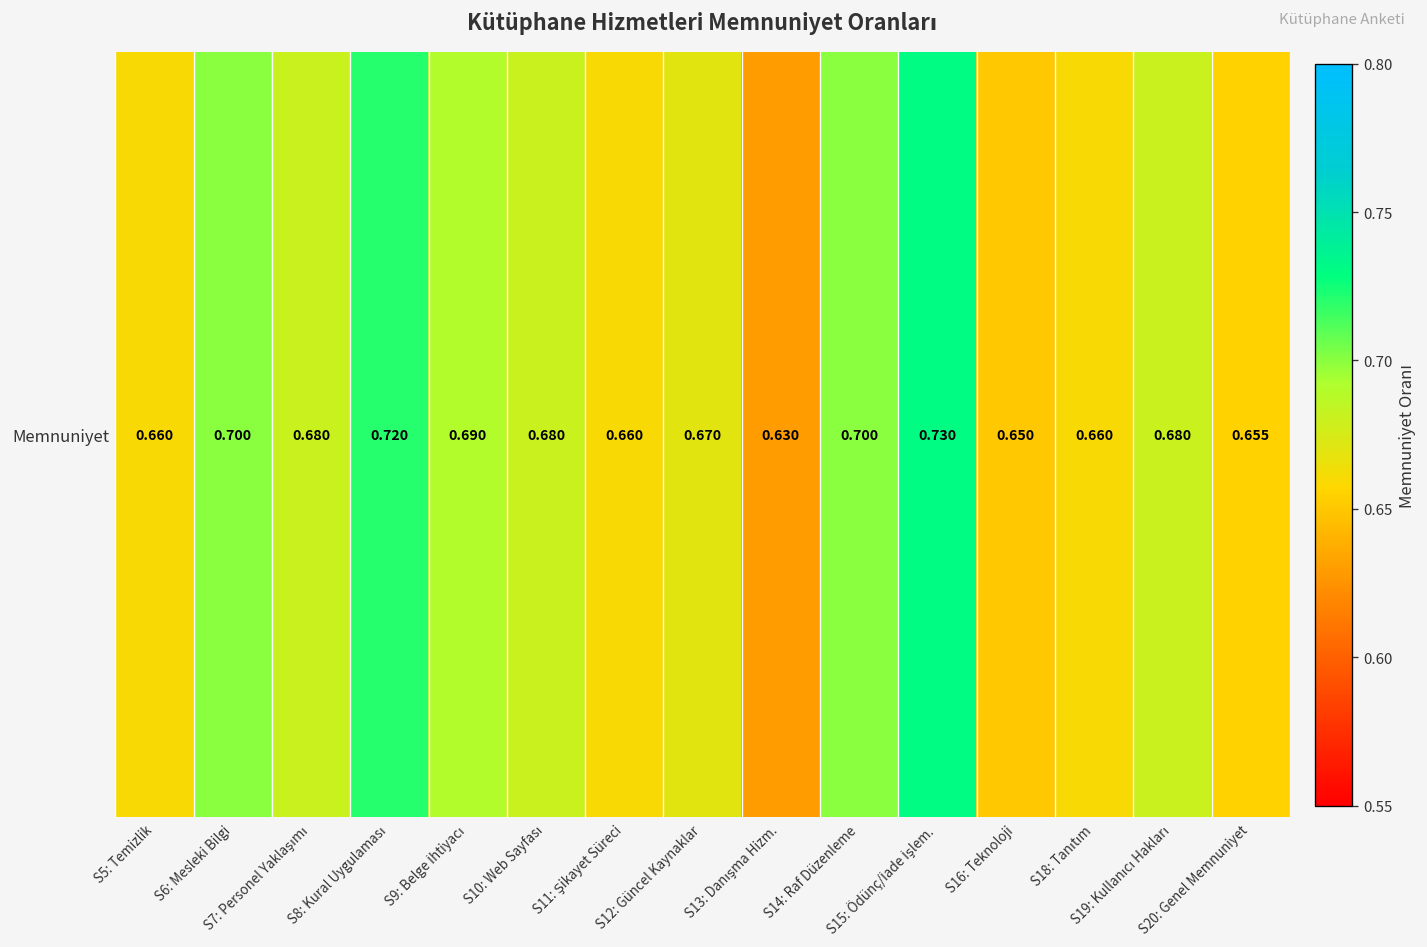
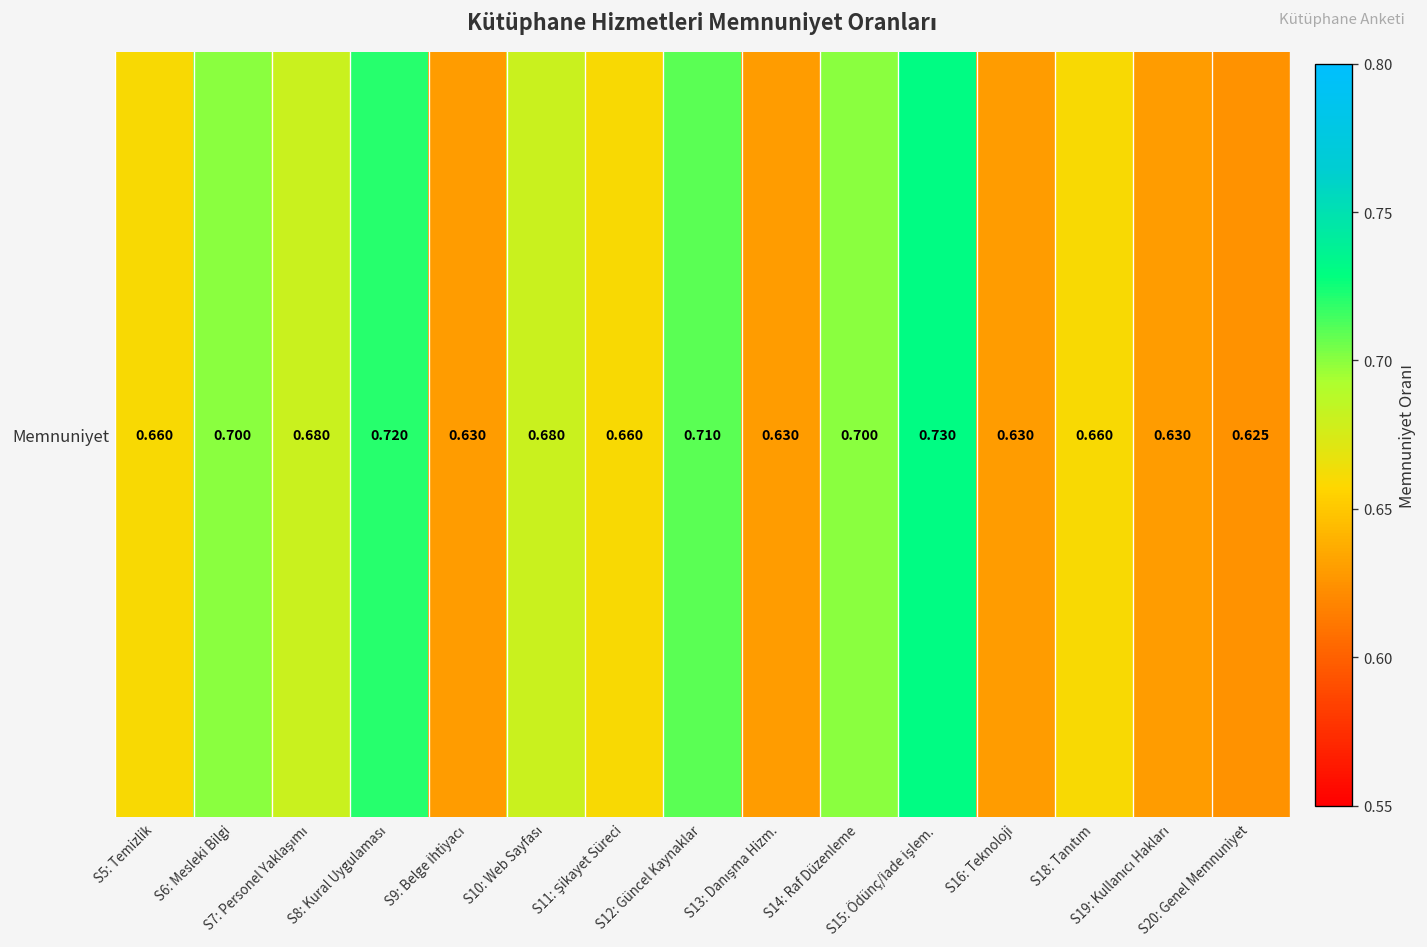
  {
    "Memnuniyet": {
      "S5: Temizlik": 0.660,
      "S6: Mesleki Bilgi": 0.700,
      "S7: Personel Yaklaşımı": 0.680,
      "S8: Kural Uygulaması": 0.720,
-     "S9: Belge İhtiyacı": 0.690,
+     "S9: Belge İhtiyacı": 0.630,
      "S10: Web Sayfası": 0.680,
      "S11: Şikayet Süreci": 0.660,
-     "S12: Güncel Kaynaklar": 0.670,
+     "S12: Güncel Kaynaklar": 0.710,
      "S13: Danışma Hizm.": 0.630,
      "S14: Raf Düzenleme": 0.700,
      "S15: Ödünç/İade İşlem.": 0.730,
-     "S16: Teknoloji": 0.650,
+     "S16: Teknoloji": 0.630,
      "S18: Tanıtım": 0.660,
-     "S19: Kullanıcı Hakları": 0.680,
-     "S20: Genel Memnuniyet": 0.655
+     "S19: Kullanıcı Hakları": 0.630,
+     "S20: Genel Memnuniyet": 0.625
    }
  }
